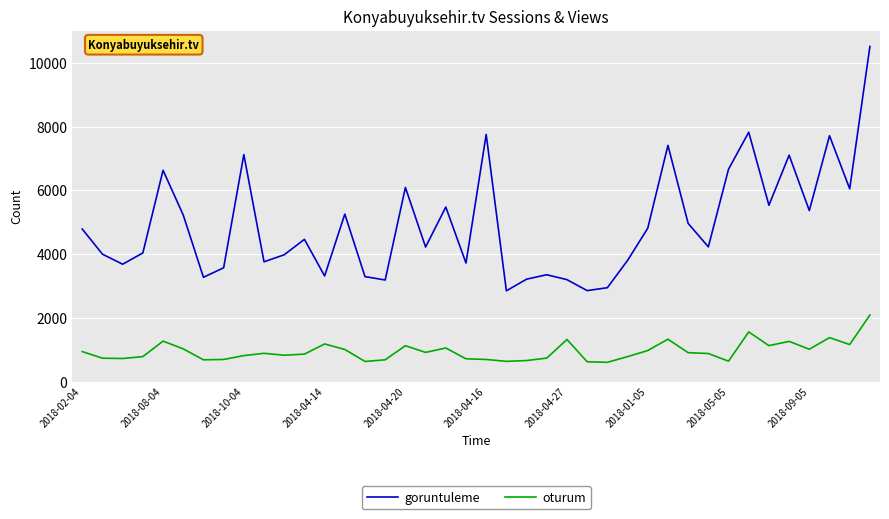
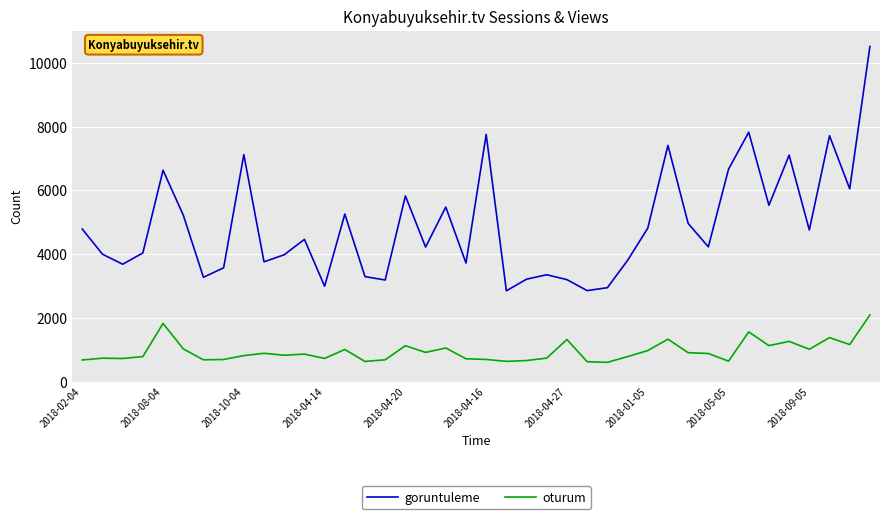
  {
    "goruntuleme": {
      "2018-02-04": 4800,
      "2018-08-04": 6600,
      "2018-10-04": 7100,
-     "2018-04-14": 3300,
-     "2018-04-20": 6100,
+     "2018-04-14": 3000,
+     "2018-04-20": 5800,
      "2018-04-16": 7800,
      "2018-04-27": 3200,
      "2018-01-05": 4800,
      "2018-05-05": 6700,
-     "2018-09-05": 5400
+     "2018-09-05": 4800
    },
    "oturum": {
-     "2018-02-04": 900,
-     "2018-08-04": 1300,
+     "2018-02-04": 700,
+     "2018-08-04": 1800,
      "2018-10-04": 800,
-     "2018-04-14": 1200,
+     "2018-04-14": 700,
      "2018-04-20": 1100,
      "2018-04-16": 700,
      "2018-04-27": 1300,
      "2018-01-05": 1000,
      "2018-05-05": 600,
      "2018-09-05": 1000
    }
  }
